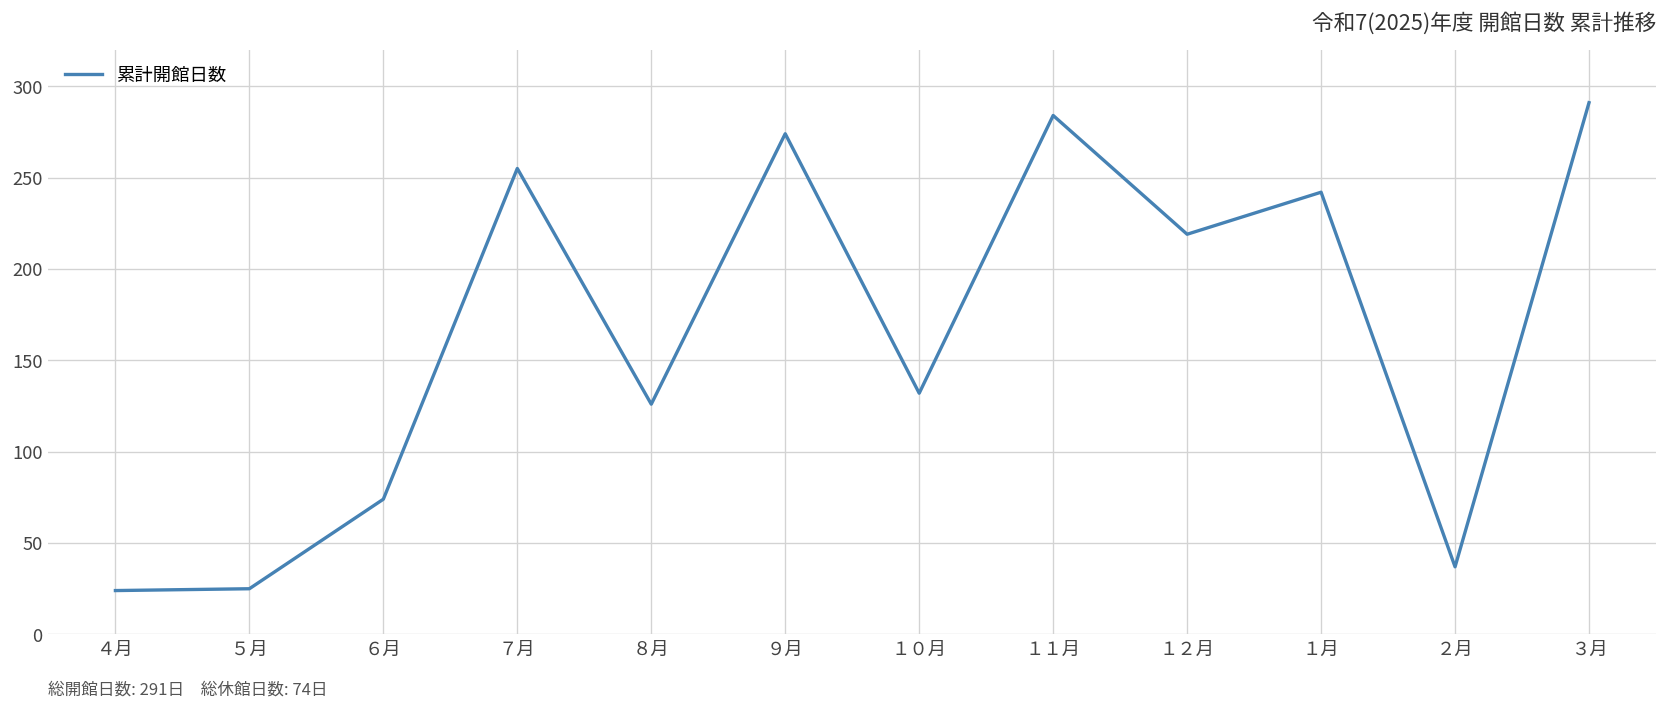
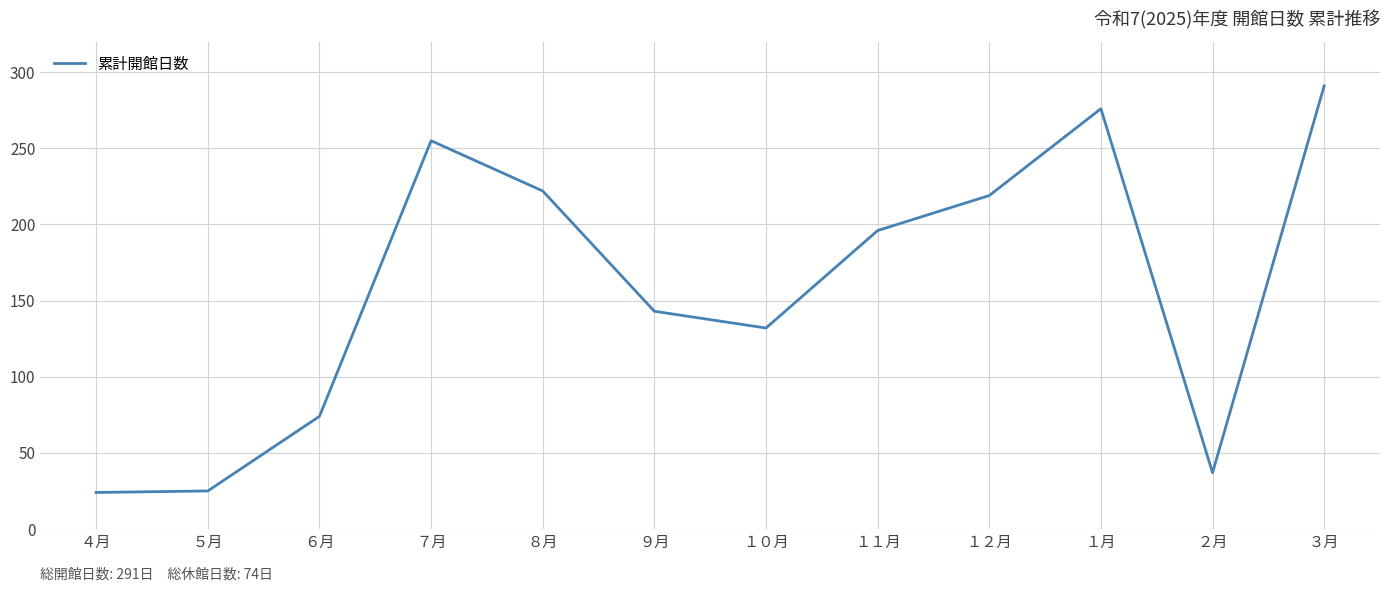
  {
    "４月": 24,
    "５月": 25,
    "６月": 74,
    "７月": 255,
-   "８月": 126,
-   "９月": 274,
+   "８月": 222,
+   "９月": 143,
    "１０月": 132,
-   "１１月": 284,
+   "１１月": 196,
    "１２月": 219,
-   "１月": 242,
+   "１月": 276,
    "２月": 37,
    "３月": 291
  }
